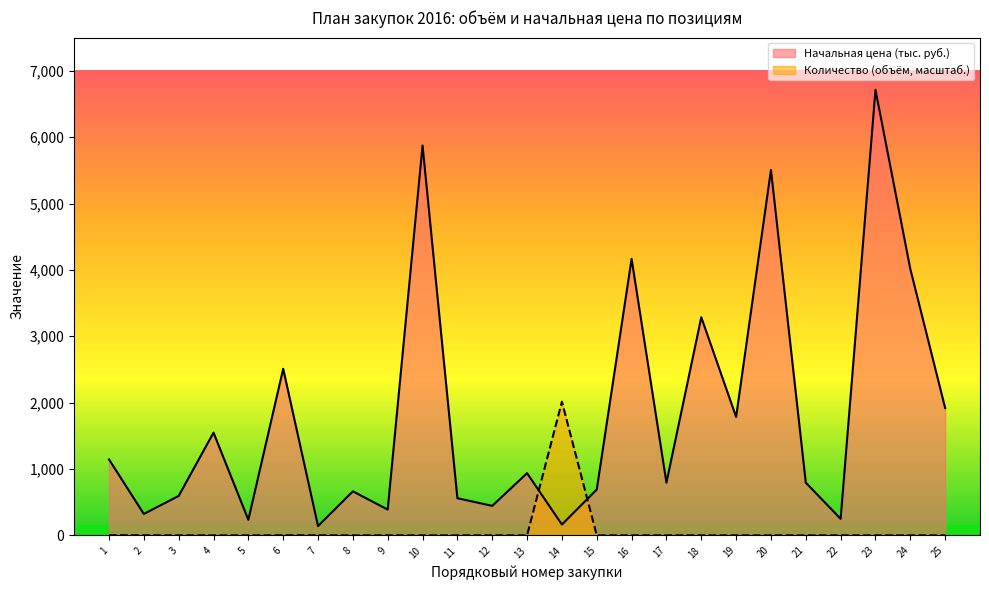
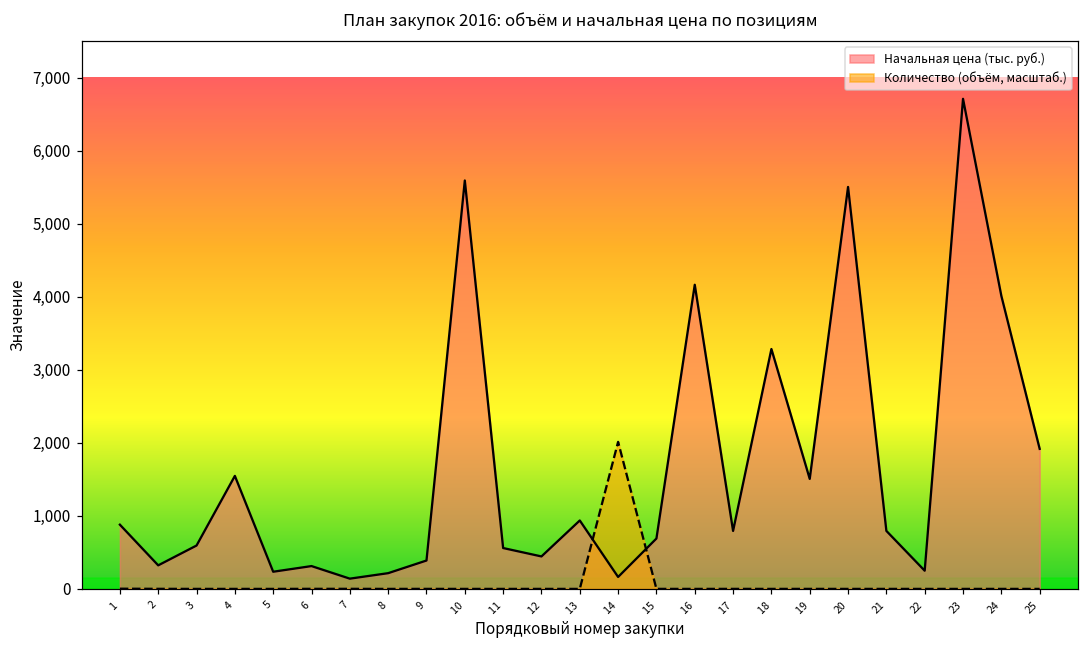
  {
    "Начальная цена (тыс. руб.)": {
-     "1": "1,100",
+     "1": "900",
      "2": "300",
      "3": "600",
      "4": "1,500",
      "5": "200",
-     "6": "2,500",
-     "8": "700",
+     "6": "300",
+     "8": "200",
      "9": "400",
-     "10": "5,900",
+     "10": "5,600",
      "11": "600",
      "12": "400",
      "13": "900",
      "14": "200",
      "15": "700",
      "16": "4,200",
      "17": "800",
      "18": "3,300",
-     "19": "1,800",
+     "19": "1,500",
      "20": "5,500",
      "21": "800",
      "22": "200",
      "23": "6,700",
      "24": "4,000",
      "25": "1,900"
    },
    "Количество (объём, масштаб.)": {
      "14": "2,000"
    }
  }
